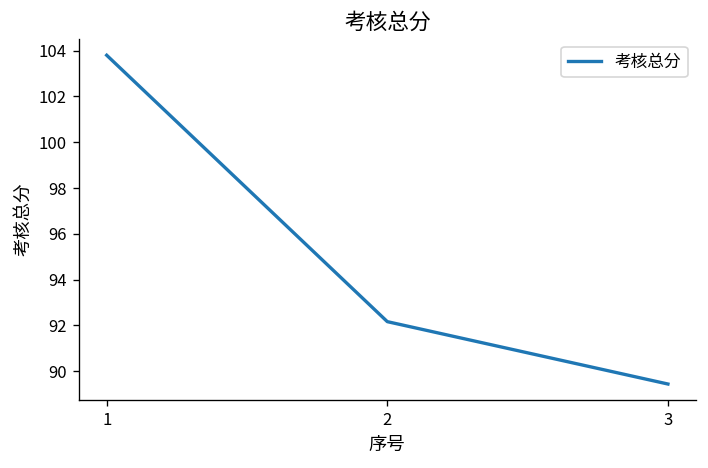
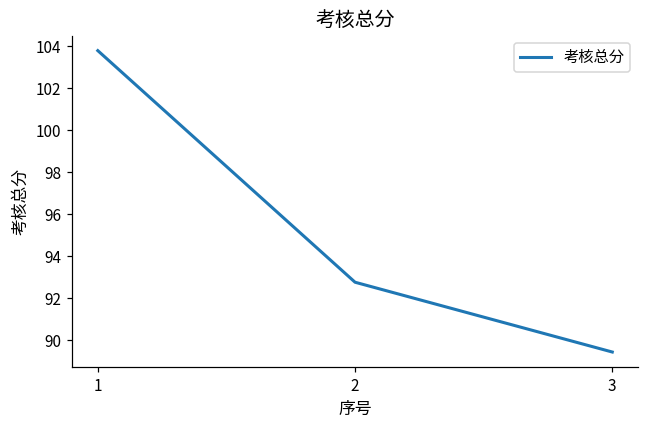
  {
    "1": 103.8,
-   "2": 92.2,
+   "2": 92.8,
    "3": 89.4
  }
